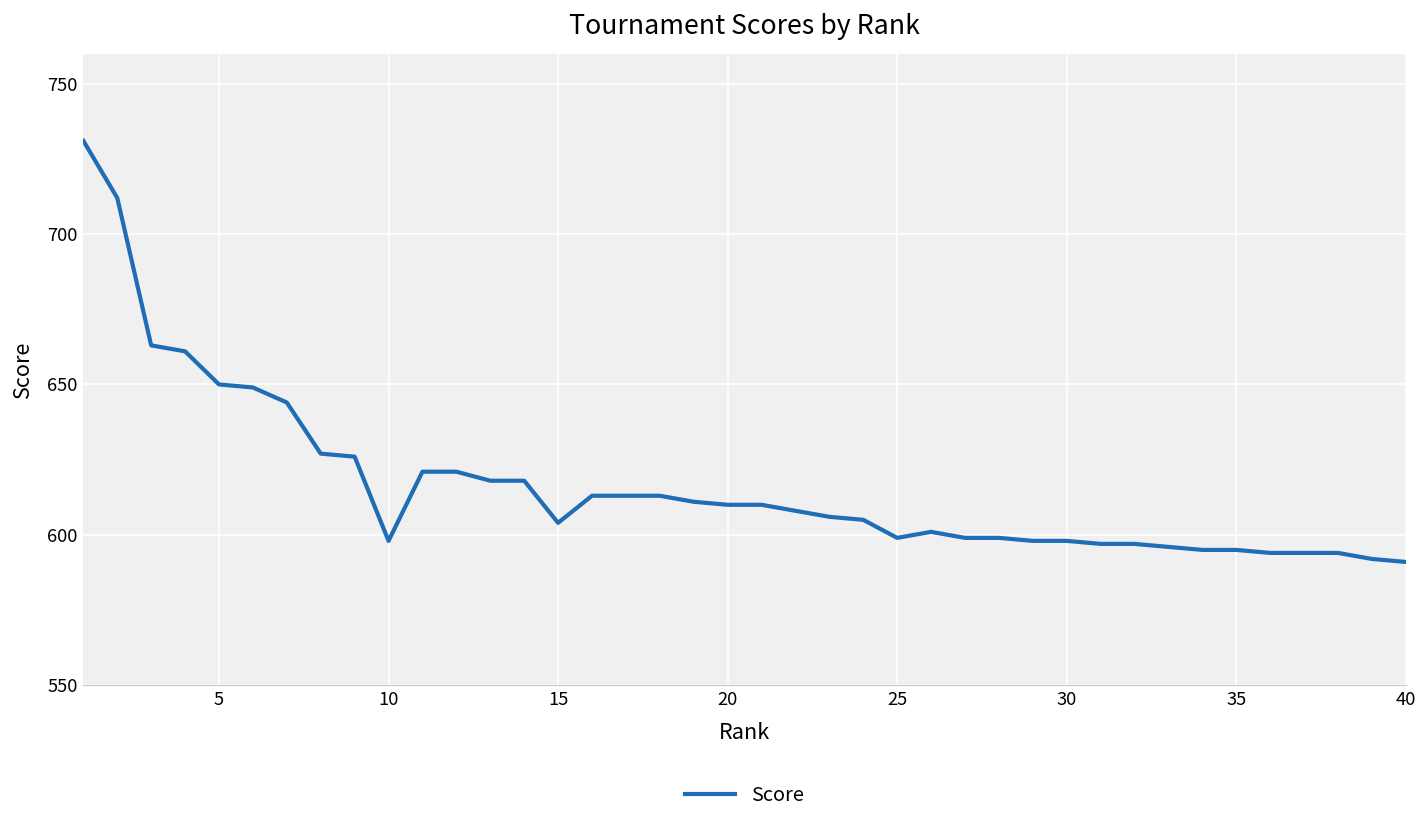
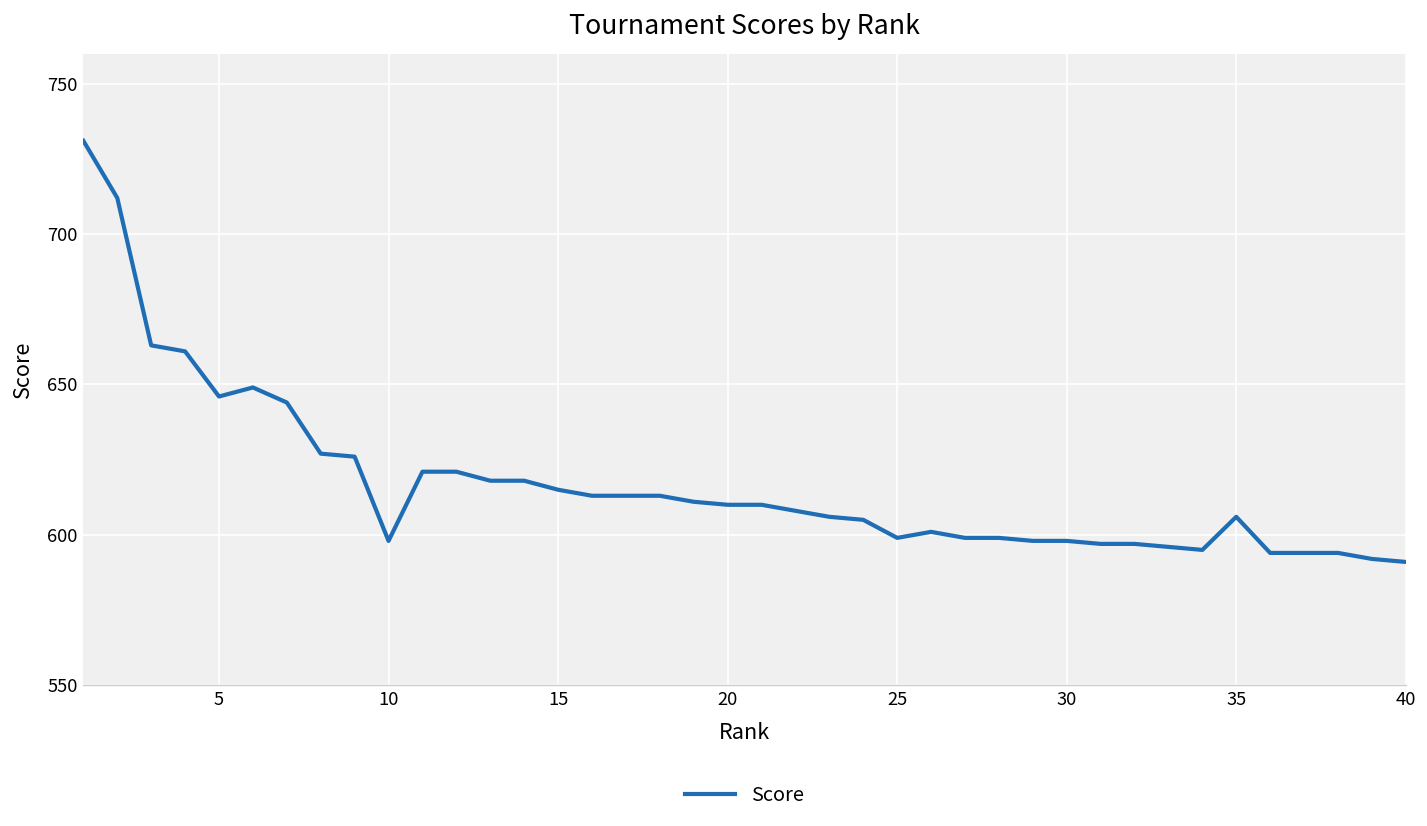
  {
-   "5": 650,
+   "5": 646,
    "10": 598,
-   "15": 604,
+   "15": 615,
    "20": 610,
    "25": 599,
    "30": 598,
-   "35": 595,
+   "35": 606,
    "40": 591
  }
